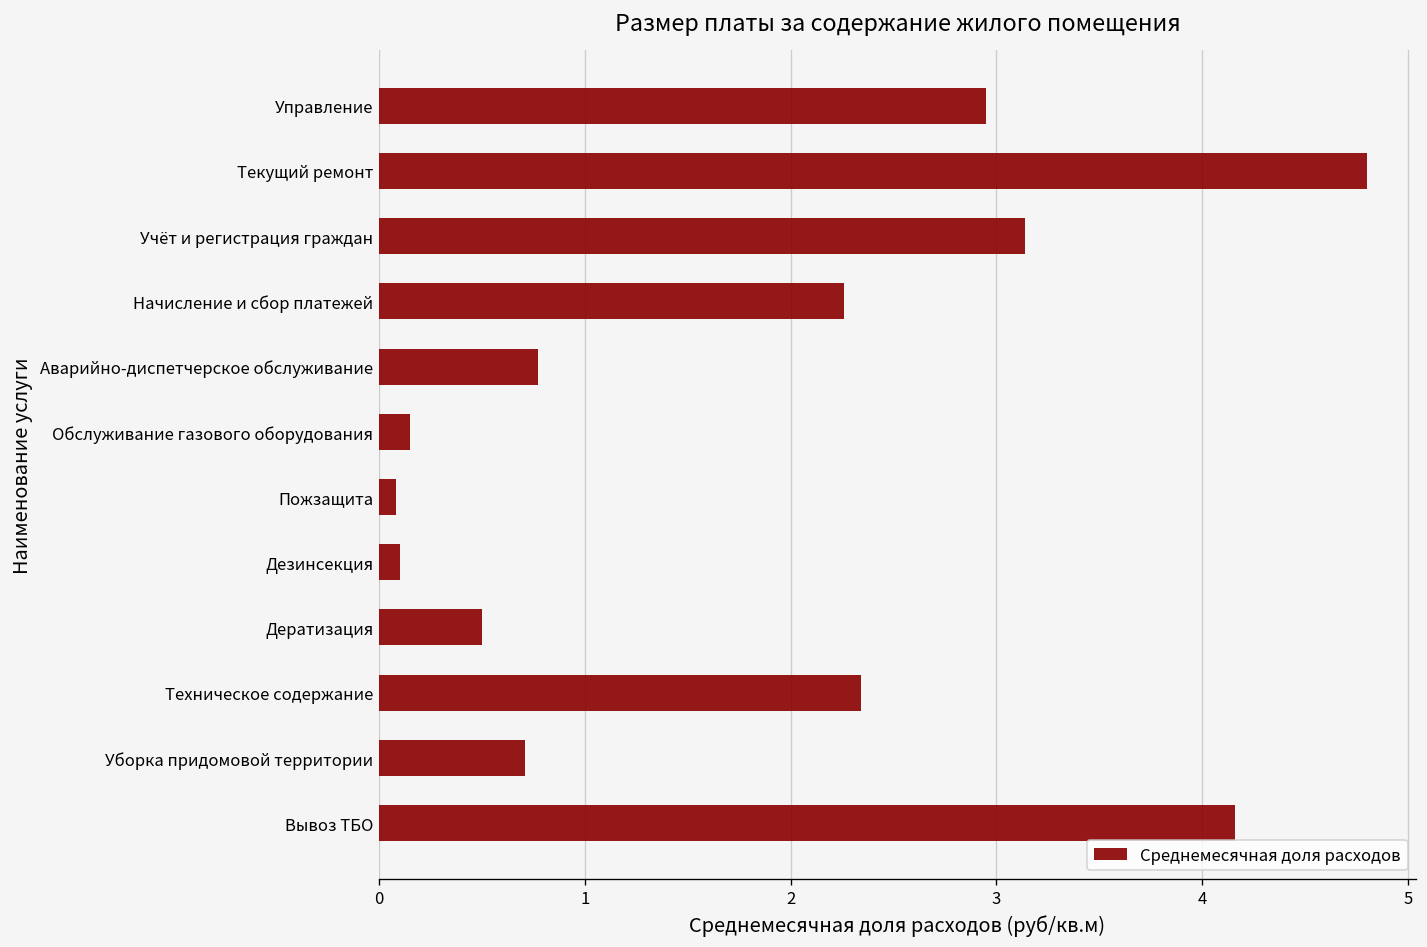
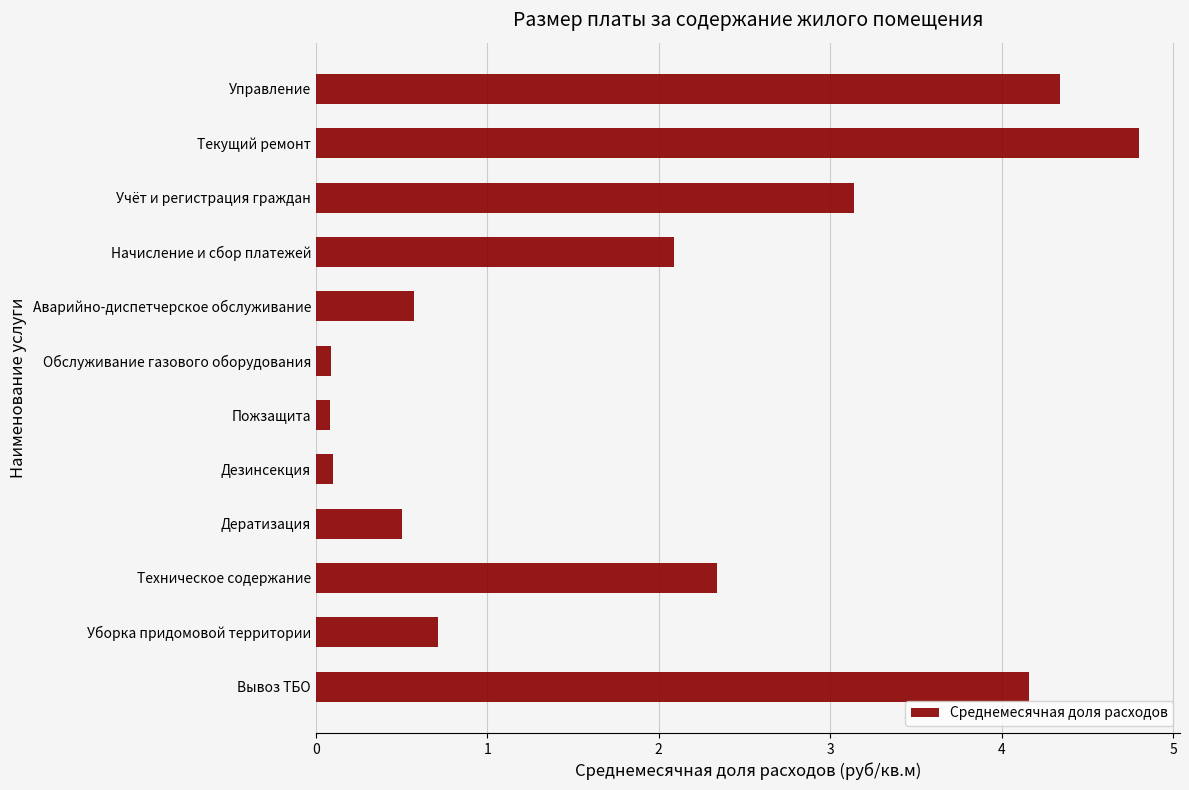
  {
-   "Управление": 2.95,
+   "Управление": 4.34,
    "Текущий ремонт": 4.80,
    "Учёт и регистрация граждан": 3.14,
-   "Начисление и сбор платежей": 2.26,
-   "Аварийно-диспетчерское обслуживание": 0.77,
-   "Обслуживание газового оборудования": 0.15,
+   "Начисление и сбор платежей": 2.09,
+   "Аварийно-диспетчерское обслуживание": 0.57,
+   "Обслуживание газового оборудования": 0.09,
    "Пожзащита": 0.08,
    "Дезинсекция": 0.10,
    "Дератизация": 0.50,
    "Техническое содержание": 2.34,
    "Уборка придомовой территории": 0.71,
    "Вывоз ТБО": 4.16
  }
